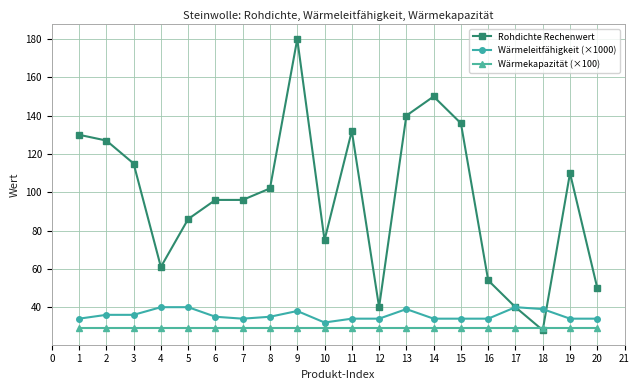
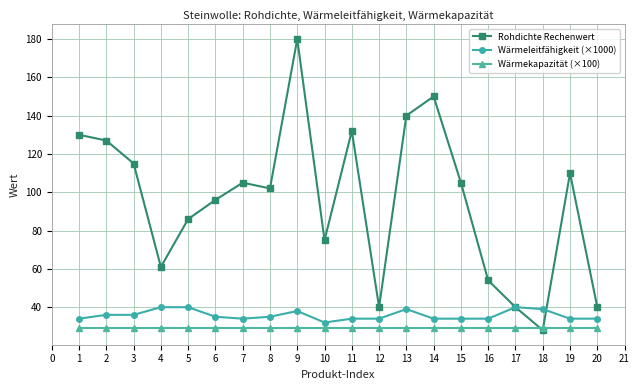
  {
    "Rohdichte Rechenwert": {
      "1": 130,
      "2": 127,
      "3": 115,
      "4": 61,
      "5": 86,
      "6": 96,
-     "7": 96,
+     "7": 105,
      "8": 102,
      "9": 180,
      "10": 75,
      "11": 132,
      "12": 40,
      "13": 140,
      "14": 150,
-     "15": 136,
+     "15": 105,
      "16": 54,
      "19": 110,
-     "20": 50
+     "20": 40
    }
  }
